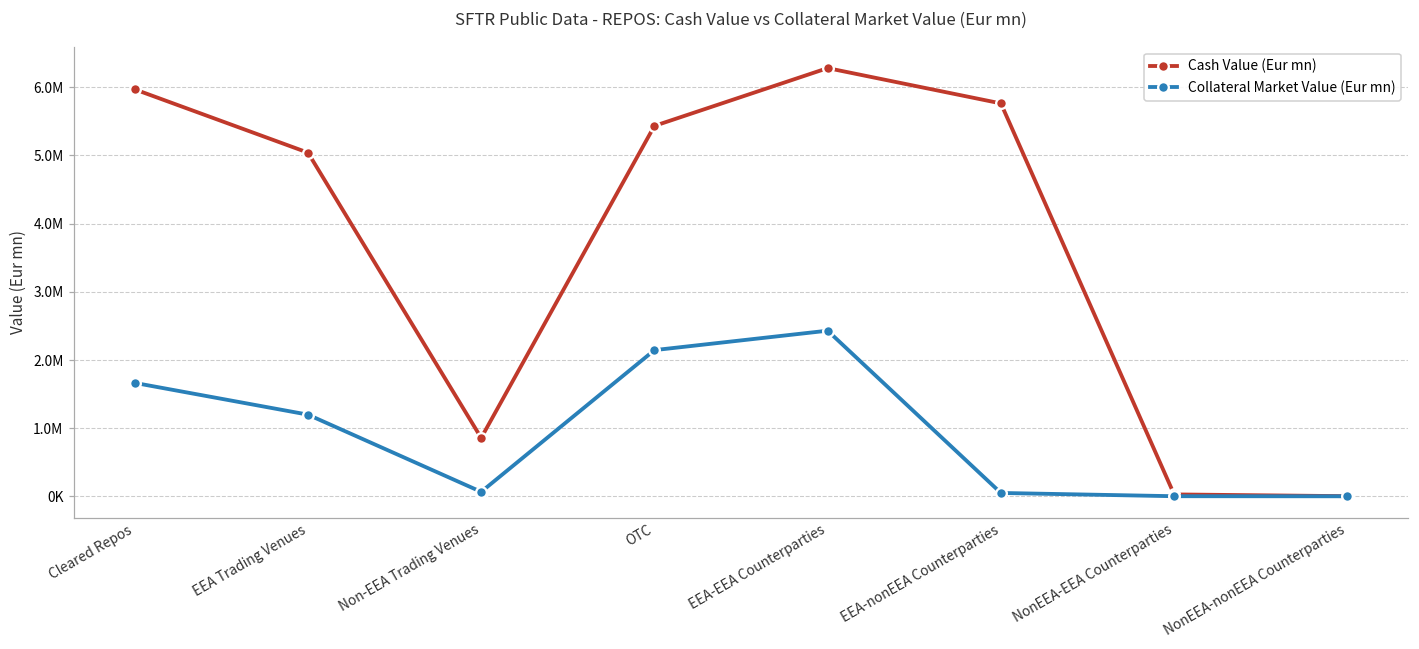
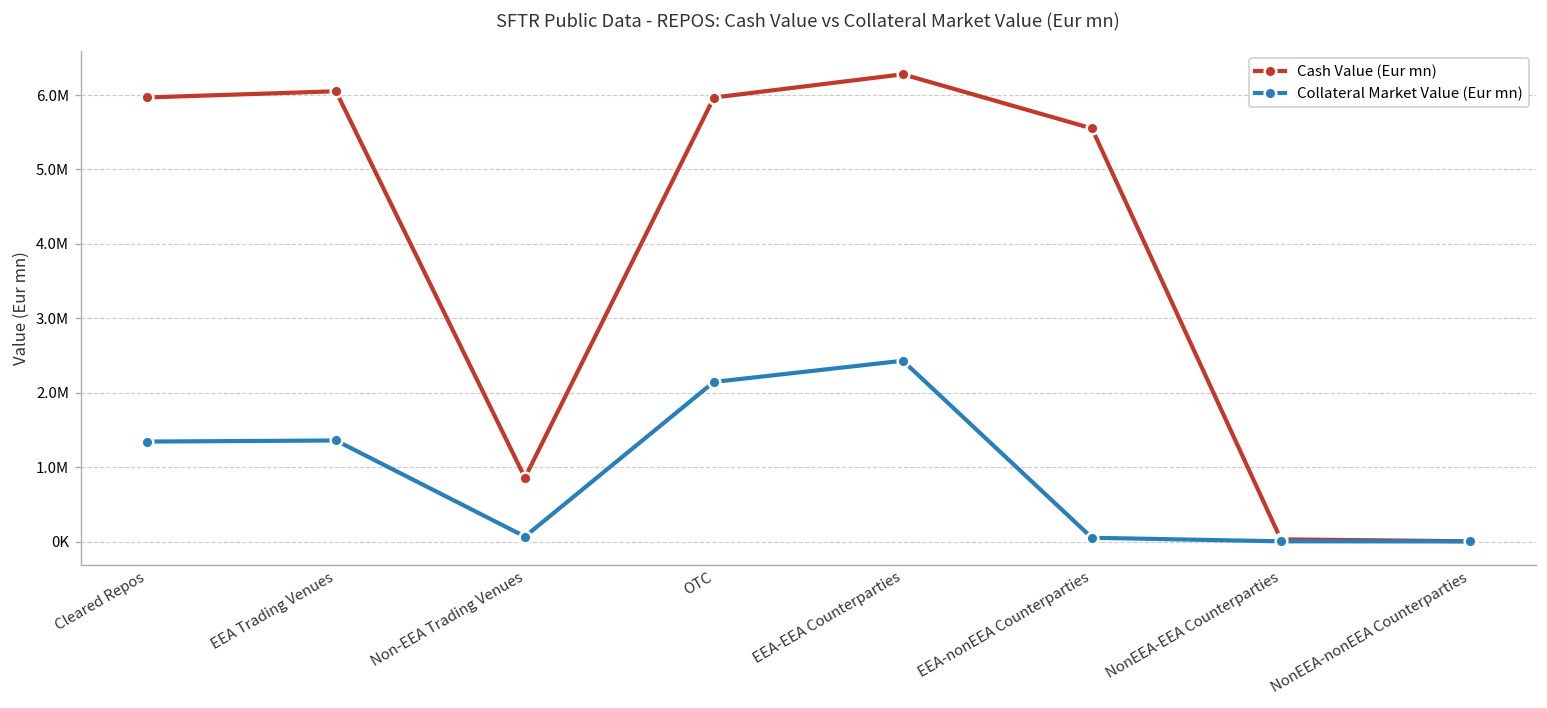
  {
    "Cash Value (Eur mn)": {
      "Cleared Repos": 6000000,
-     "EEA Trading Venues": 5000000,
+     "EEA Trading Venues": 6100000,
      "Non-EEA Trading Venues": 900000,
-     "OTC": 5400000,
+     "OTC": 6000000,
      "EEA-EEA Counterparties": 6300000,
-     "EEA-nonEEA Counterparties": 5800000
+     "EEA-nonEEA Counterparties": 5600000
    },
    "Collateral Market Value (Eur mn)": {
-     "Cleared Repos": 1700000,
-     "EEA Trading Venues": 1200000,
+     "Cleared Repos": 1300000,
+     "EEA Trading Venues": 1400000,
      "Non-EEA Trading Venues": 100000,
      "OTC": 2100000,
      "EEA-EEA Counterparties": 2400000,
      "EEA-nonEEA Counterparties": 100000
    }
  }
